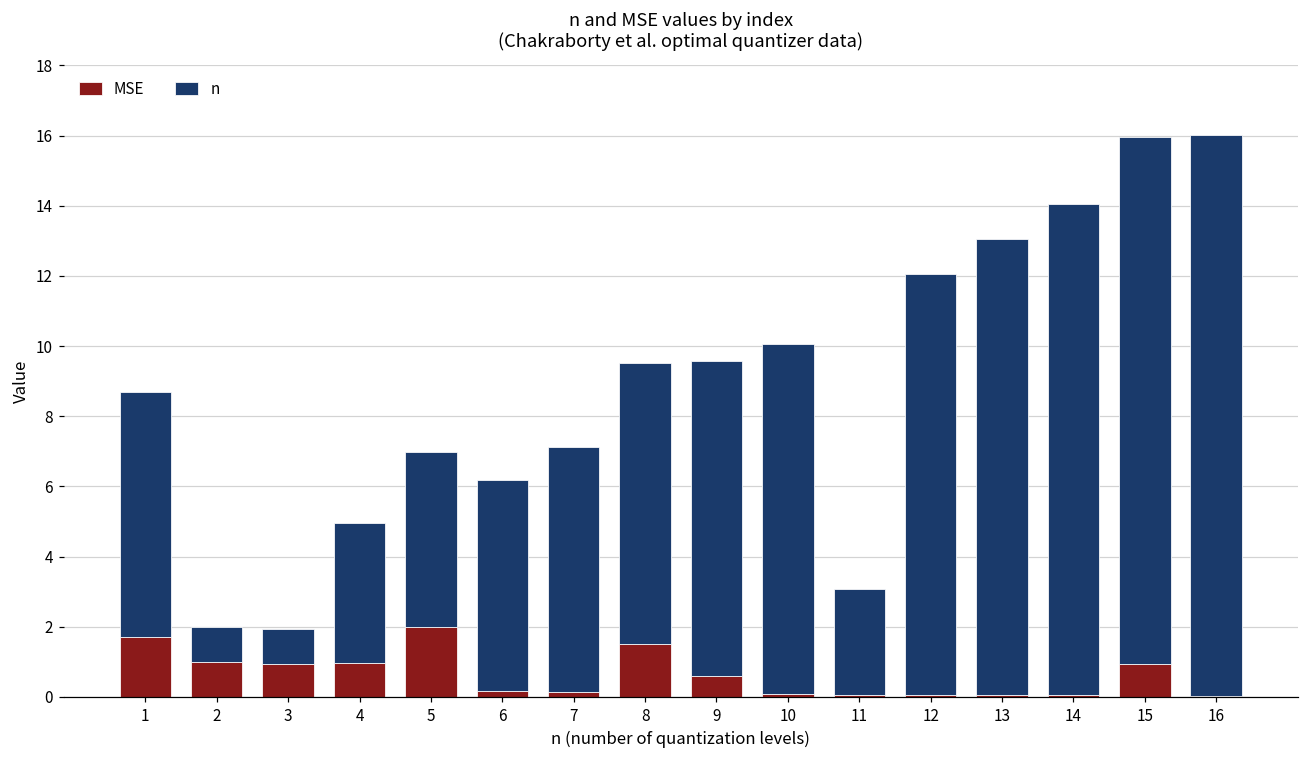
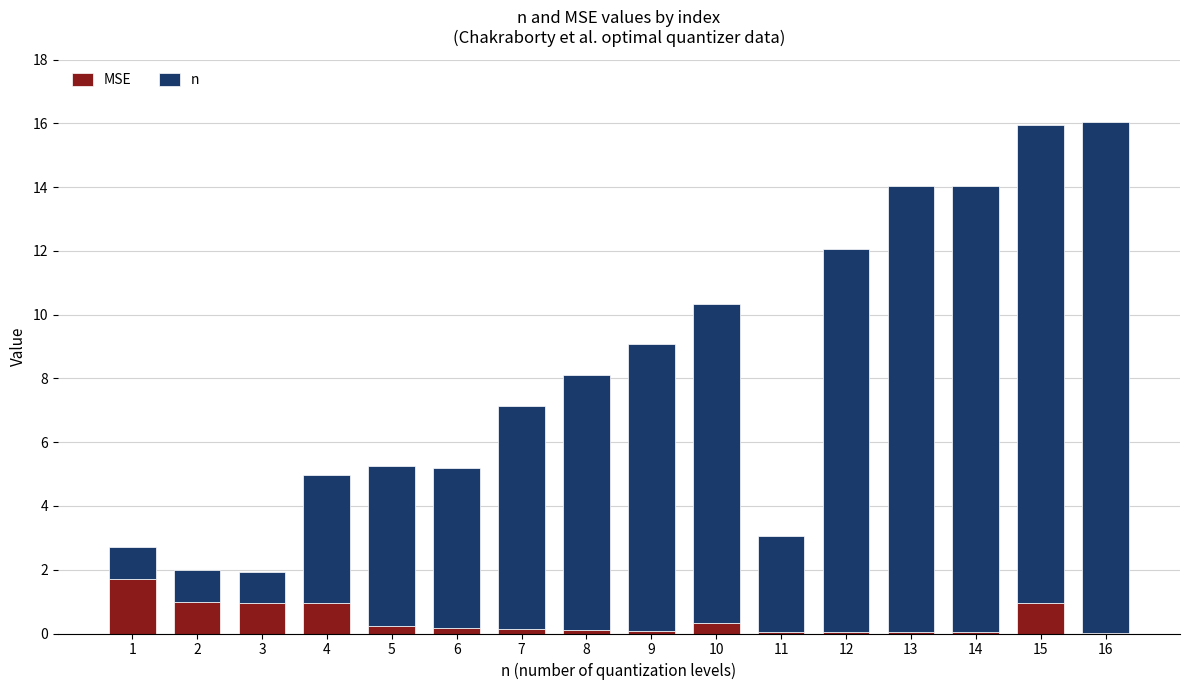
  {
    "MSE": {
      "1": 1.7,
      "2": 1.0,
      "3": 0.9,
      "4": 1.0,
-     "5": 2.0,
+     "5": 0.2,
      "6": 0.2,
      "7": 0.1,
-     "8": 1.5,
-     "9": 0.6,
-     "10": 0.1,
+     "8": 0.1,
+     "9": 0.1,
+     "10": 0.3,
      "15": 0.9
    },
    "n": {
-     "1": 7,
+     "1": 1,
      "2": 1,
      "3": 1,
      "4": 4,
      "5": 5,
-     "6": 6,
+     "6": 5,
      "7": 7,
      "8": 8,
      "9": 9,
      "10": 10,
      "11": 3,
      "12": 12,
-     "13": 13,
+     "13": 14,
      "14": 14,
      "15": 15,
      "16": 16
    }
  }
